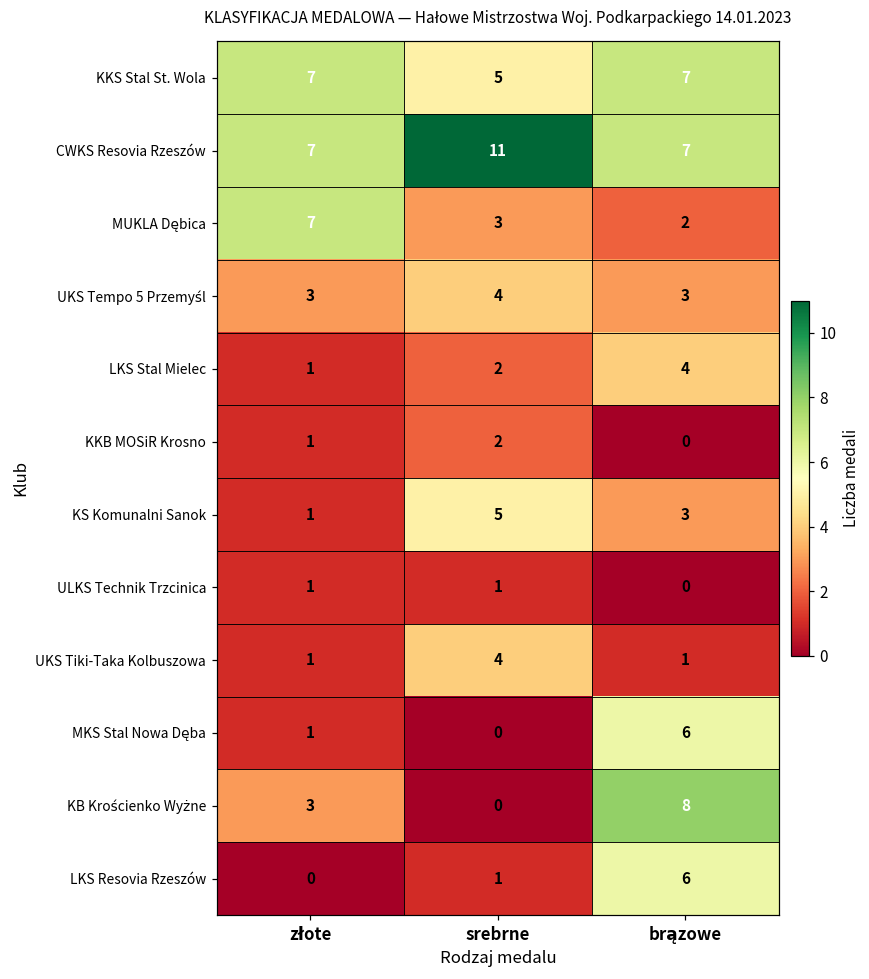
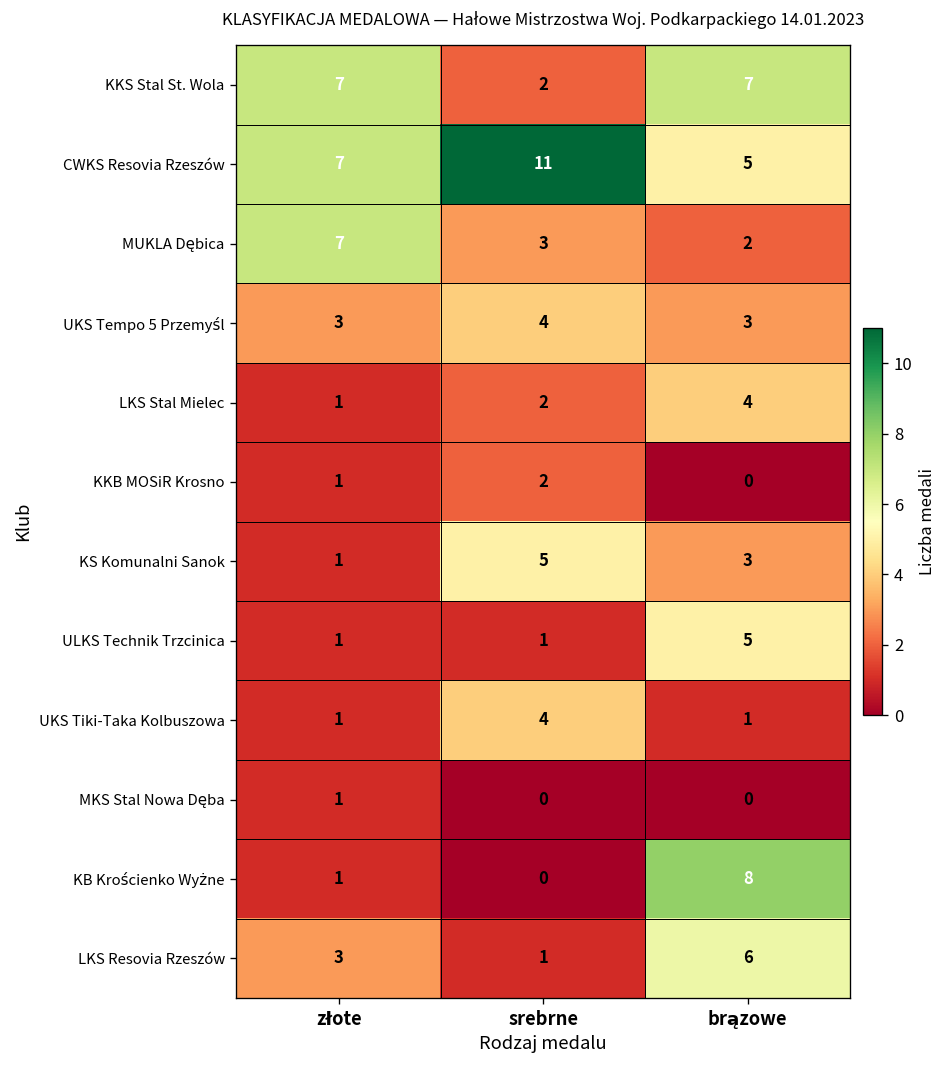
  {
    "KKS Stal St. Wola": {
      "złote": 7,
-     "srebrne": 5,
+     "srebrne": 2,
      "brązowe": 7
    },
    "CWKS Resovia Rzeszów": {
      "złote": 7,
      "srebrne": 11,
-     "brązowe": 7
+     "brązowe": 5
    },
    "MUKLA Dębica": {
      "złote": 7,
      "srebrne": 3,
      "brązowe": 2
    },
    "UKS Tempo 5 Przemyśl": {
      "złote": 3,
      "srebrne": 4,
      "brązowe": 3
    },
    "LKS Stal Mielec": {
      "złote": 1,
      "srebrne": 2,
      "brązowe": 4
    },
    "KKB MOSiR Krosno": {
      "złote": 1,
      "srebrne": 2,
      "brązowe": 0
    },
    "KS Komunalni Sanok": {
      "złote": 1,
      "srebrne": 5,
      "brązowe": 3
    },
    "ULKS Technik Trzcinica": {
      "złote": 1,
      "srebrne": 1,
-     "brązowe": 0
+     "brązowe": 5
    },
    "UKS Tiki-Taka Kolbuszowa": {
      "złote": 1,
      "srebrne": 4,
      "brązowe": 1
    },
    "MKS Stal Nowa Dęba": {
      "złote": 1,
      "srebrne": 0,
-     "brązowe": 6
+     "brązowe": 0
    },
    "KB Krościenko Wyżne": {
-     "złote": 3,
+     "złote": 1,
      "srebrne": 0,
      "brązowe": 8
    },
    "LKS Resovia Rzeszów": {
-     "złote": 0,
+     "złote": 3,
      "srebrne": 1,
      "brązowe": 6
    }
  }
